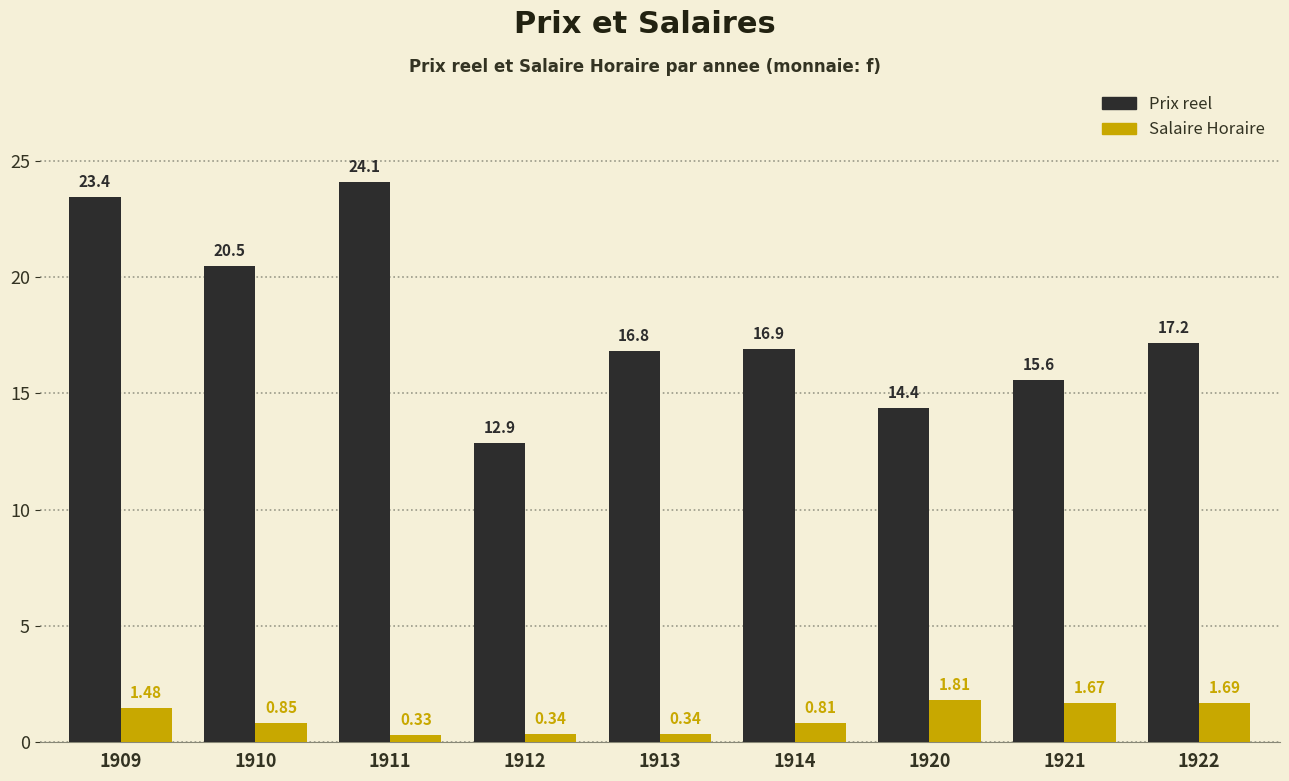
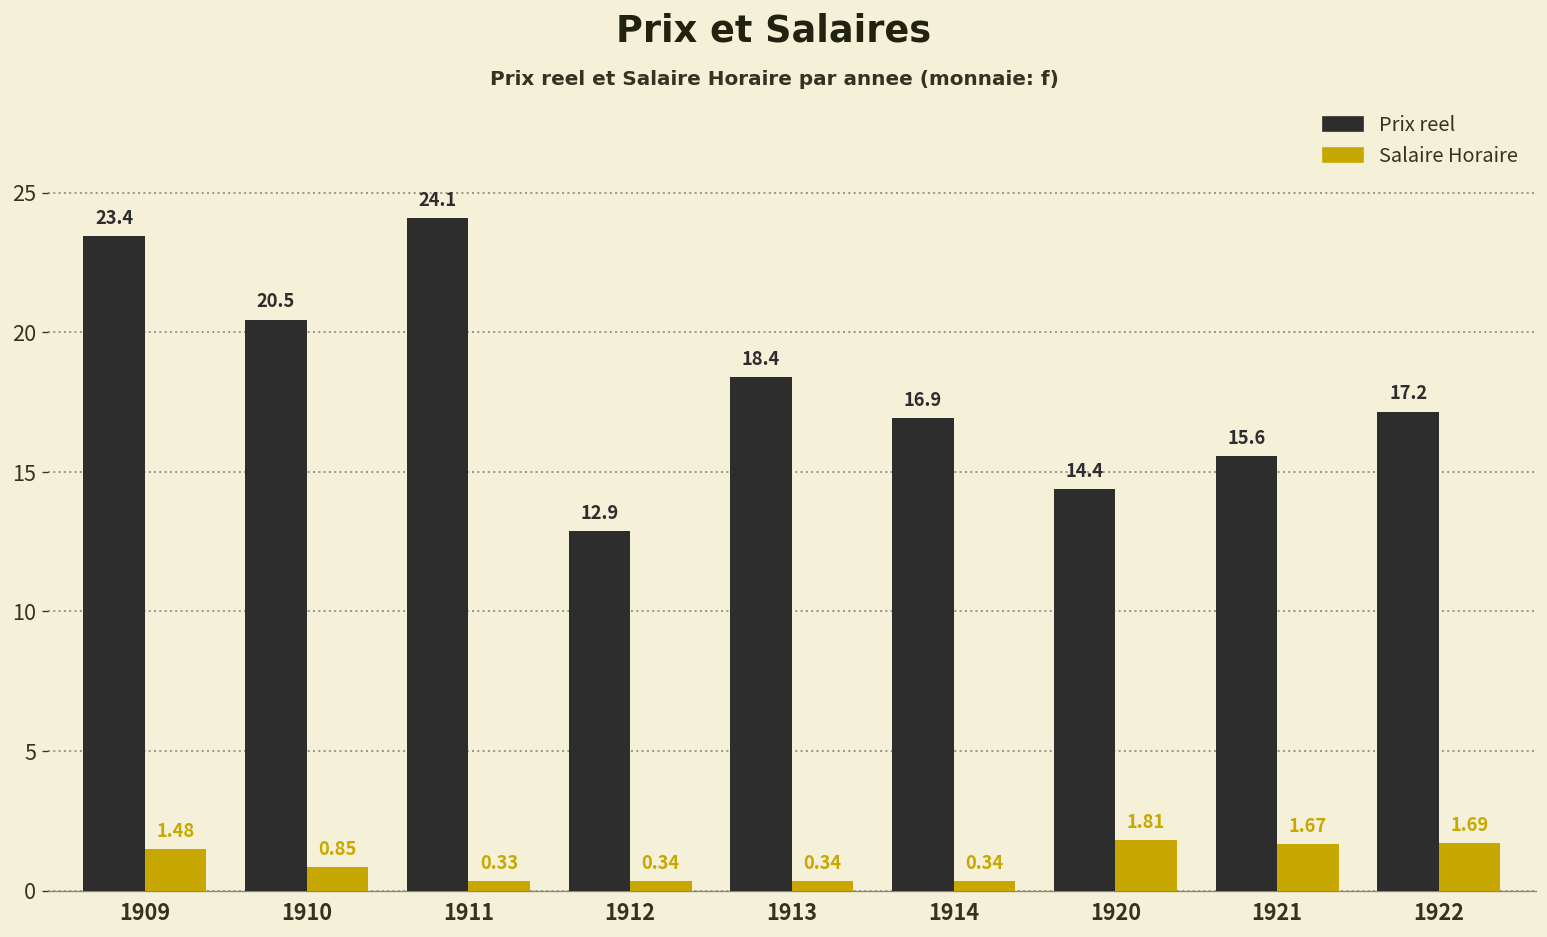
  {
    "Prix reel": {
      "1909": 23.4,
      "1910": 20.5,
      "1911": 24.1,
      "1912": 12.9,
-     "1913": 16.8,
+     "1913": 18.4,
      "1914": 16.9,
      "1920": 14.4,
      "1921": 15.6,
      "1922": 17.2
    },
    "Salaire Horaire": {
      "1909": 1.48,
      "1910": 0.85,
      "1911": 0.33,
      "1912": 0.34,
      "1913": 0.34,
-     "1914": 0.81,
+     "1914": 0.34,
      "1920": 1.81,
      "1921": 1.67,
      "1922": 1.69
    }
  }
